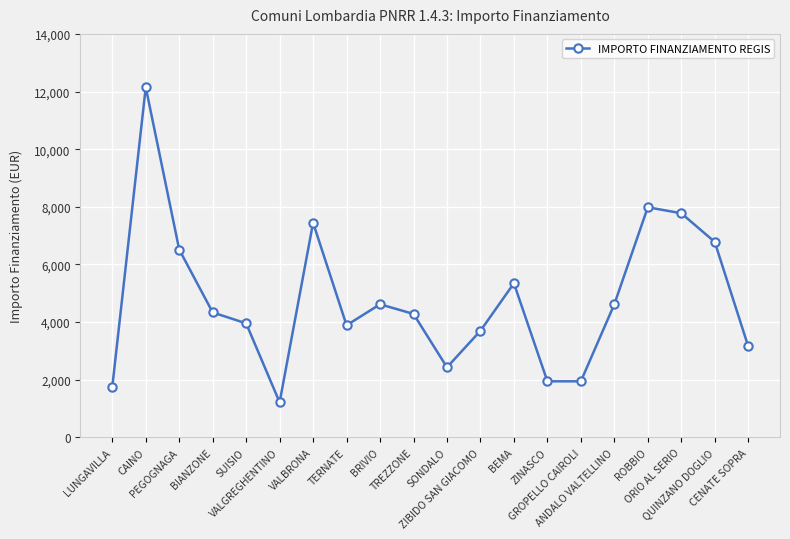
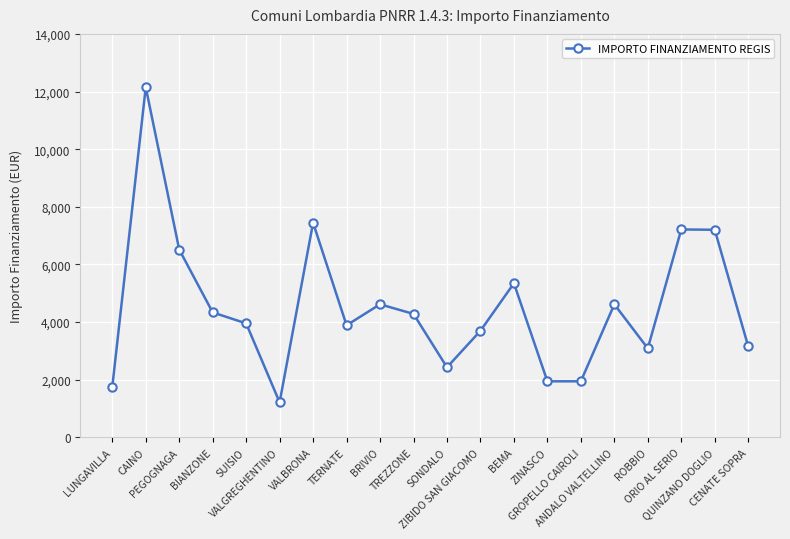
  {
    "LUNGAVILLA": "1,700",
    "CAINO": "12,200",
    "PEGOGNAGA": "6,500",
    "BIANZONE": "4,300",
    "SUISIO": "4,000",
    "VALGREGHENTINO": "1,200",
    "VALBRONA": "7,400",
    "TERNATE": "3,900",
    "BRIVIO": "4,600",
    "TREZZONE": "4,300",
    "SONDALO": "2,400",
    "ZIBIDO SAN GIACOMO": "3,700",
    "BEMA": "5,300",
    "ZINASCO": "1,900",
    "GROPELLO CAIROLI": "1,900",
    "ANDALO VALTELLINO": "4,600",
-   "ROBBIO": "8,000",
-   "ORIO AL SERIO": "7,800",
-   "QUINZANO DOGLIO": "6,800",
+   "ROBBIO": "3,100",
+   "ORIO AL SERIO": "7,200",
+   "QUINZANO DOGLIO": "7,200",
    "CENATE SOPRA": "3,200"
  }
